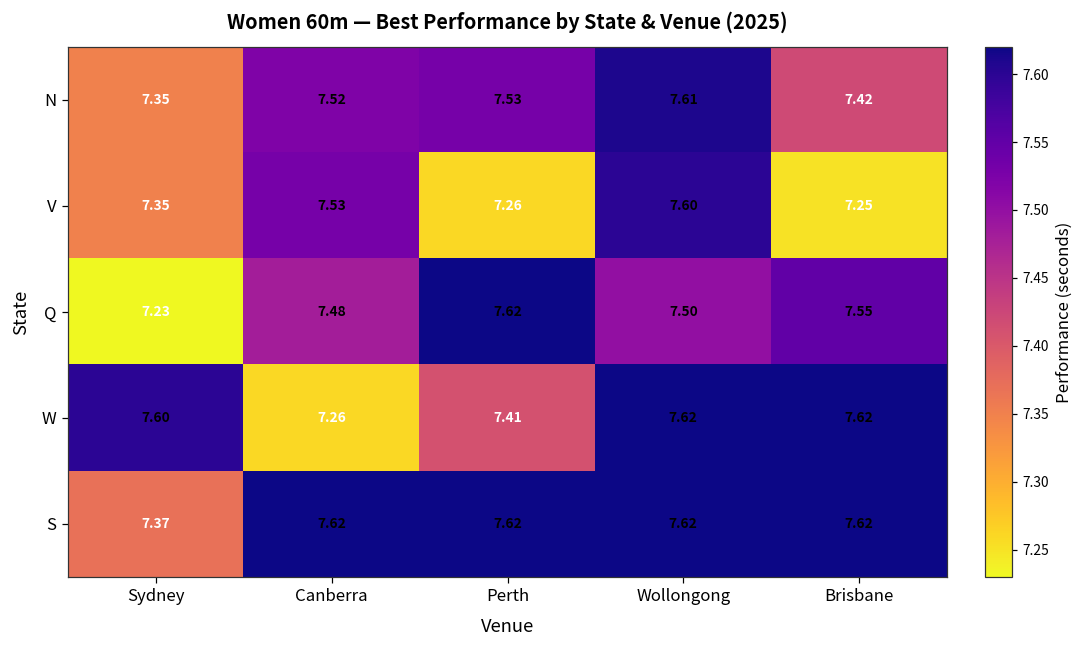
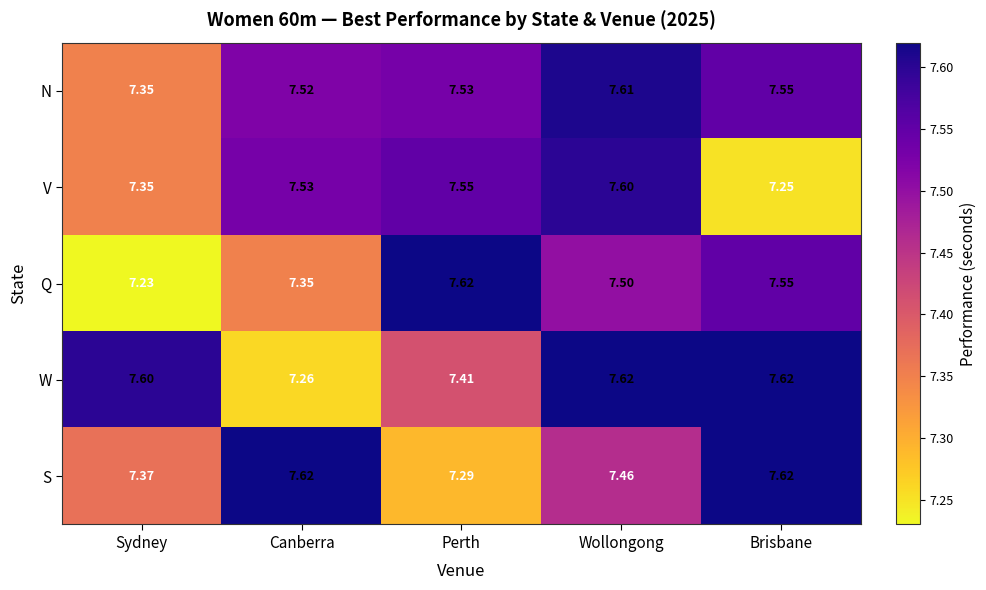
  {
    "N": {
      "Sydney": 7.35,
      "Canberra": 7.52,
      "Perth": 7.53,
      "Wollongong": 7.61,
-     "Brisbane": 7.42
+     "Brisbane": 7.55
    },
    "V": {
      "Sydney": 7.35,
      "Canberra": 7.53,
-     "Perth": 7.26,
+     "Perth": 7.55,
      "Wollongong": 7.60,
      "Brisbane": 7.25
    },
    "Q": {
      "Sydney": 7.23,
-     "Canberra": 7.48,
+     "Canberra": 7.35,
      "Perth": 7.62,
      "Wollongong": 7.50,
      "Brisbane": 7.55
    },
    "W": {
      "Sydney": 7.60,
      "Canberra": 7.26,
      "Perth": 7.41,
      "Wollongong": 7.62,
      "Brisbane": 7.62
    },
    "S": {
      "Sydney": 7.37,
      "Canberra": 7.62,
-     "Perth": 7.62,
-     "Wollongong": 7.62,
+     "Perth": 7.29,
+     "Wollongong": 7.46,
      "Brisbane": 7.62
    }
  }
